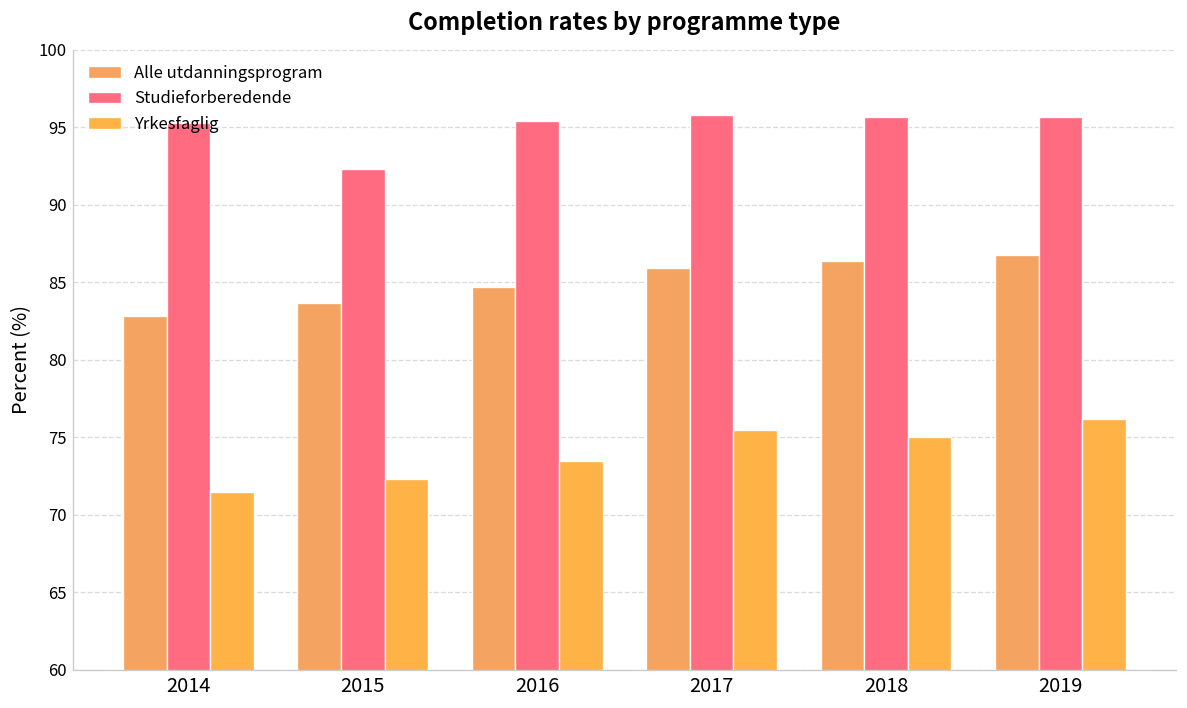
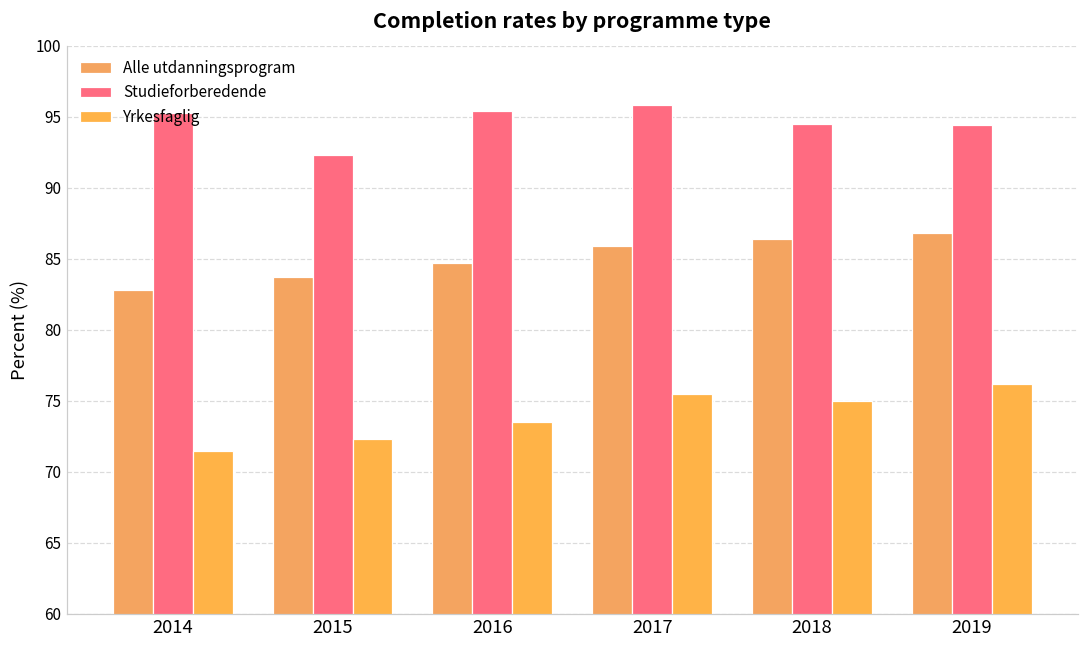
  {
    "Studieforberedende": {
      "2014": 95.3,
      "2015": 92.3,
      "2016": 95.4,
      "2017": 95.8,
-     "2018": 95.7,
-     "2019": 95.7
+     "2018": 94.5,
+     "2019": 94.4
    }
  }
